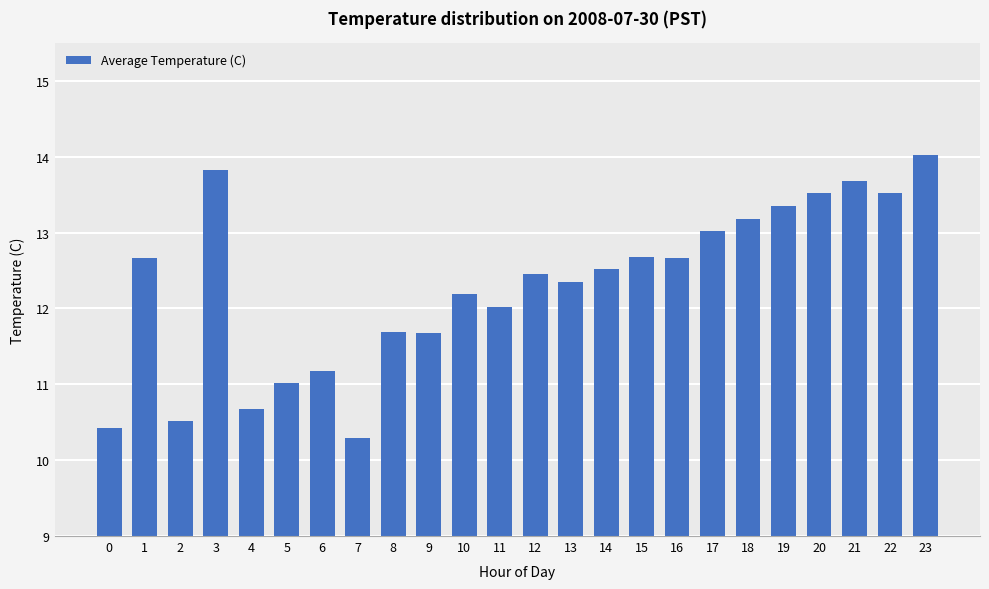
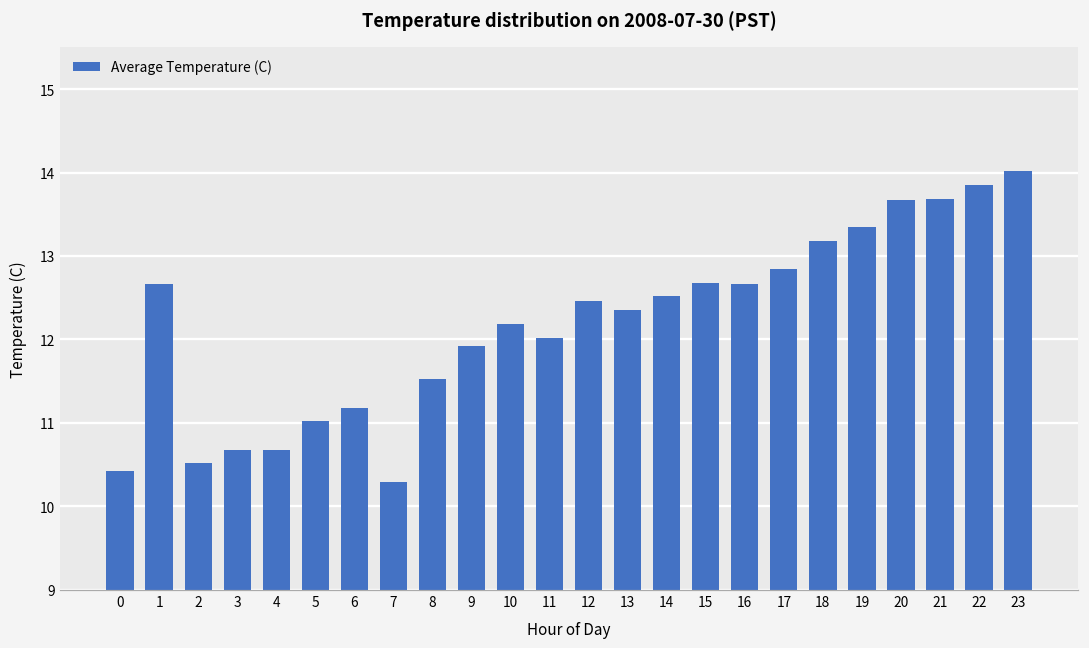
  {
    "0": 10.4,
    "1": 12.7,
    "2": 10.5,
-   "3": 13.8,
+   "3": 10.7,
    "4": 10.7,
    "5": 11.0,
    "6": 11.2,
    "7": 10.3,
-   "8": 11.7,
-   "9": 11.7,
+   "8": 11.5,
+   "9": 11.9,
    "10": 12.2,
    "11": 12.0,
    "12": 12.5,
    "13": 12.4,
    "14": 12.5,
    "15": 12.7,
    "16": 12.7,
-   "17": 13.0,
+   "17": 12.8,
    "18": 13.2,
    "19": 13.4,
-   "20": 13.5,
+   "20": 13.7,
    "21": 13.7,
-   "22": 13.5,
+   "22": 13.9,
    "23": 14.0
  }
